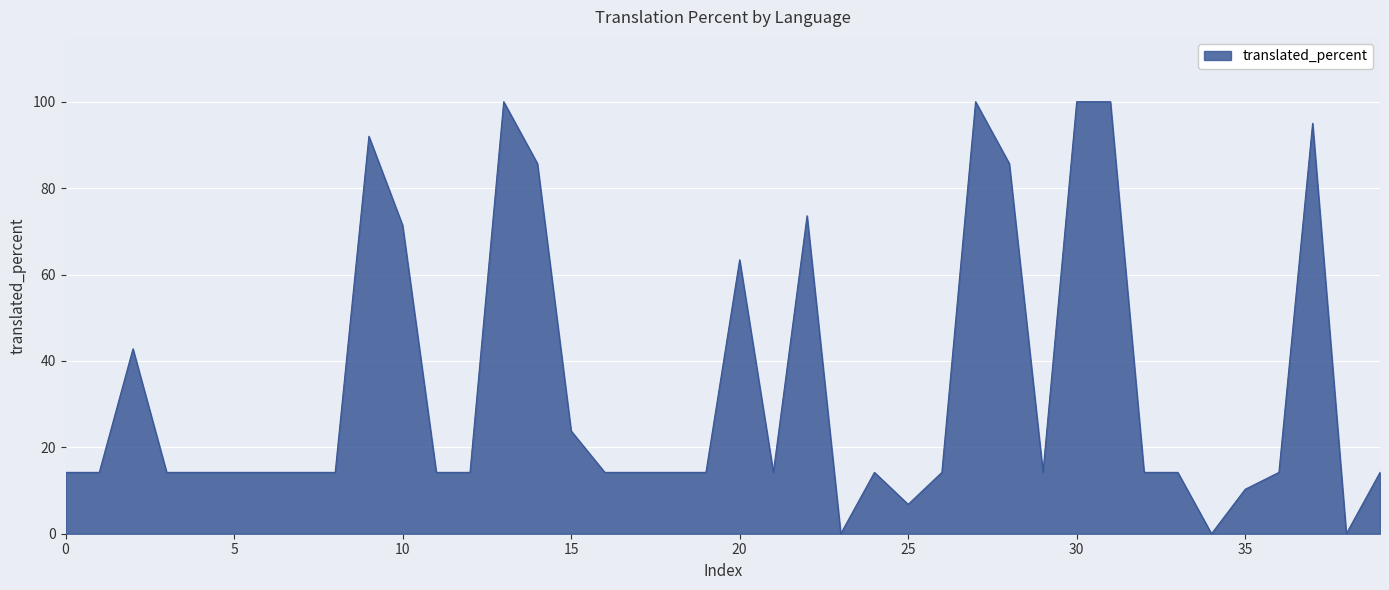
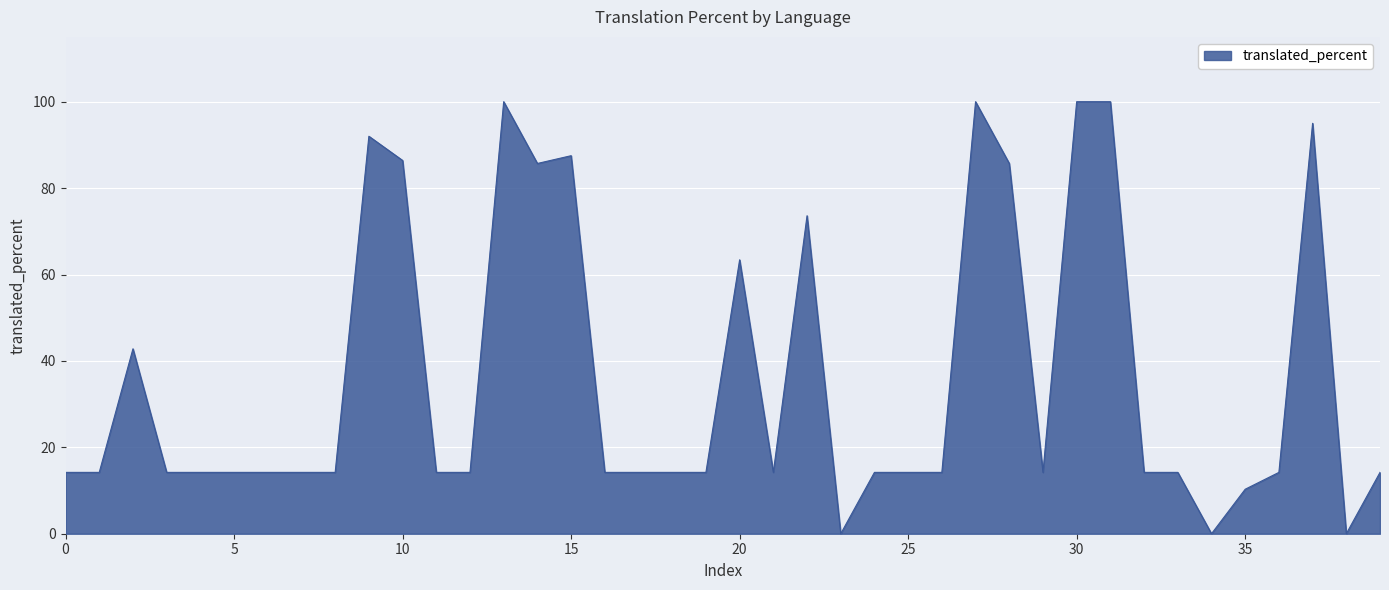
  {
    "0": 14,
    "5": 14,
-   "10": 71,
-   "15": 24,
+   "10": 86,
+   "15": 88,
    "20": 63,
-   "25": 7,
+   "25": 14,
    "30": 100,
    "35": 10
  }
